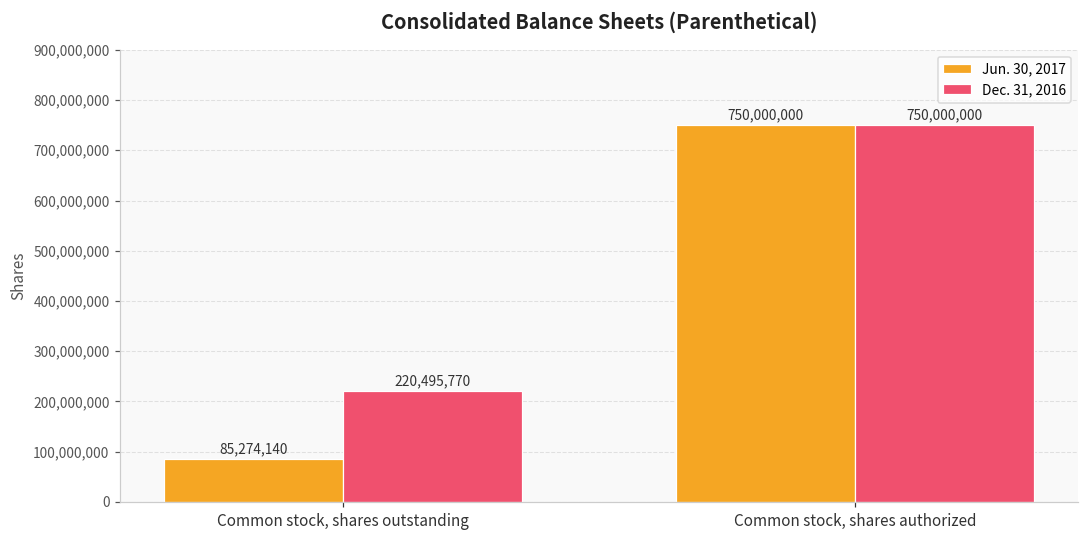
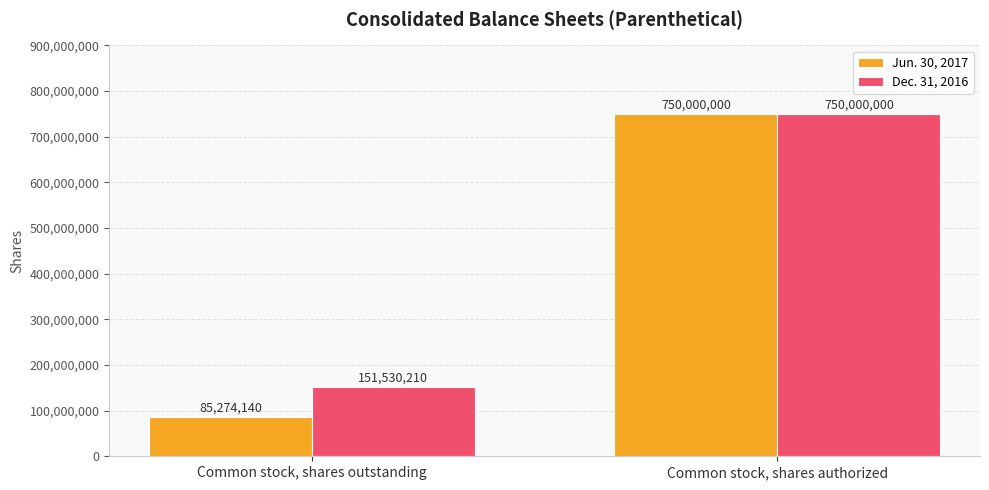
  {
    "Jun. 30, 2017": {
      "Common stock, shares outstanding": "85,274,140",
      "Common stock, shares authorized": "750,000,000"
    },
    "Dec. 31, 2016": {
-     "Common stock, shares outstanding": "220,495,770",
+     "Common stock, shares outstanding": "151,530,210",
      "Common stock, shares authorized": "750,000,000"
    }
  }
